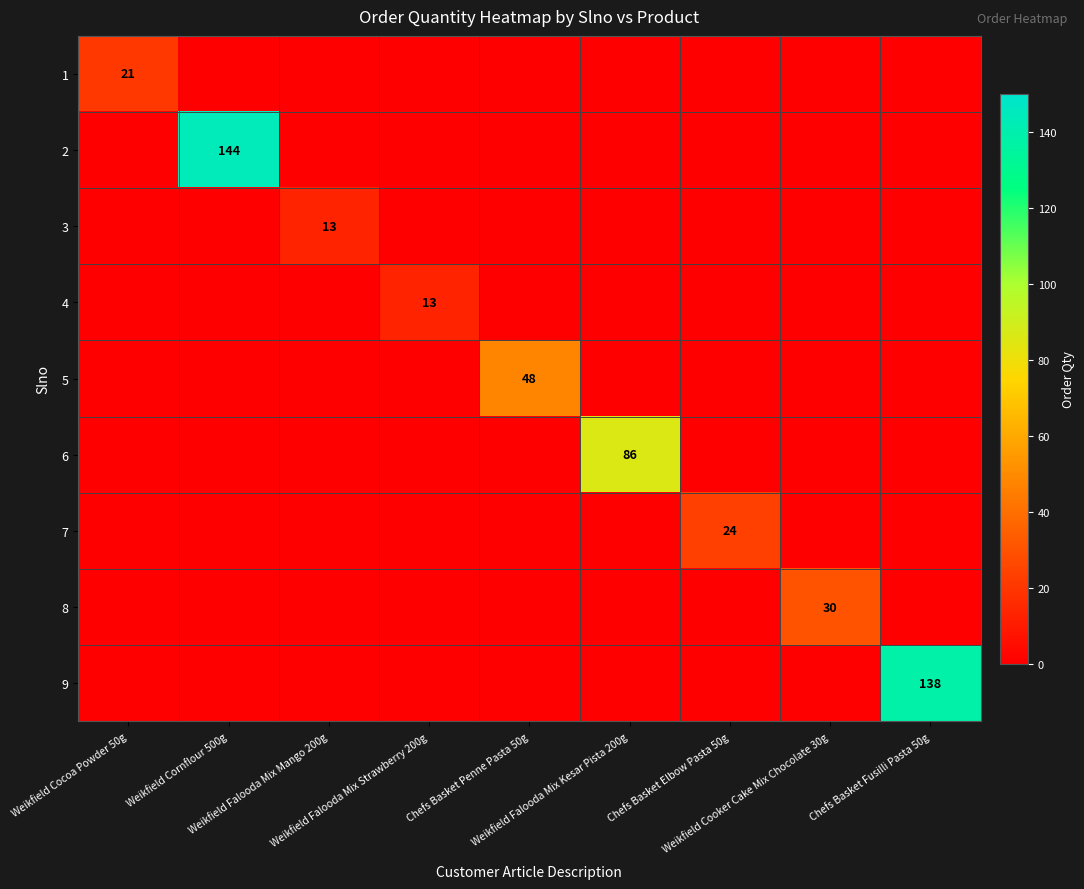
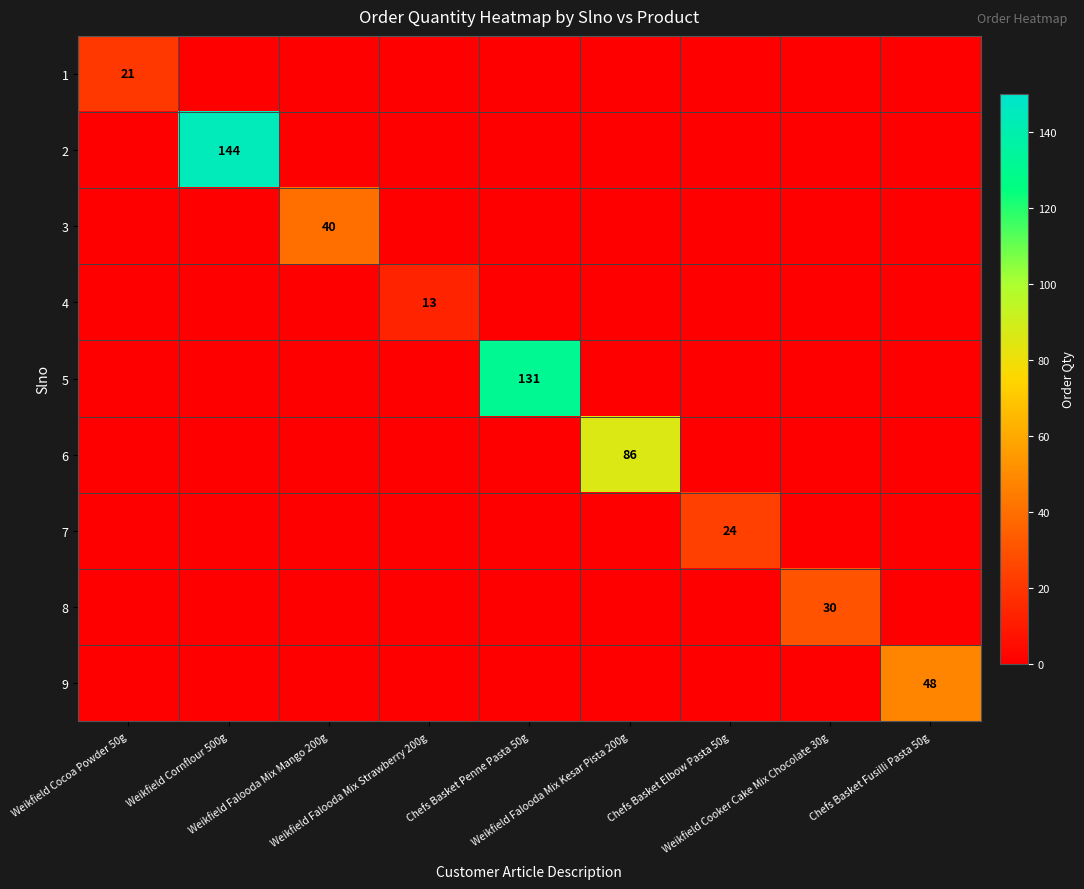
  {
    "1": {
      "Weikfield Cocoa Powder 50g": 21
    },
    "2": {
      "Weikfield Cornflour 500g": 144
    },
    "3": {
-     "Weikfield Falooda Mix Mango 200g": 13
+     "Weikfield Falooda Mix Mango 200g": 40
    },
    "4": {
      "Weikfield Falooda Mix Strawberry 200g": 13
    },
    "5": {
-     "Chefs Basket Penne Pasta 50g": 48
+     "Chefs Basket Penne Pasta 50g": 131
    },
    "6": {
      "Weikfield Falooda Mix Kesar Pista 200g": 86
    },
    "7": {
      "Chefs Basket Elbow Pasta 50g": 24
    },
    "8": {
      "Weikfield Cooker Cake Mix Chocolate 30g": 30
    },
    "9": {
-     "Chefs Basket Fusilli Pasta 50g": 138
+     "Chefs Basket Fusilli Pasta 50g": 48
    }
  }
